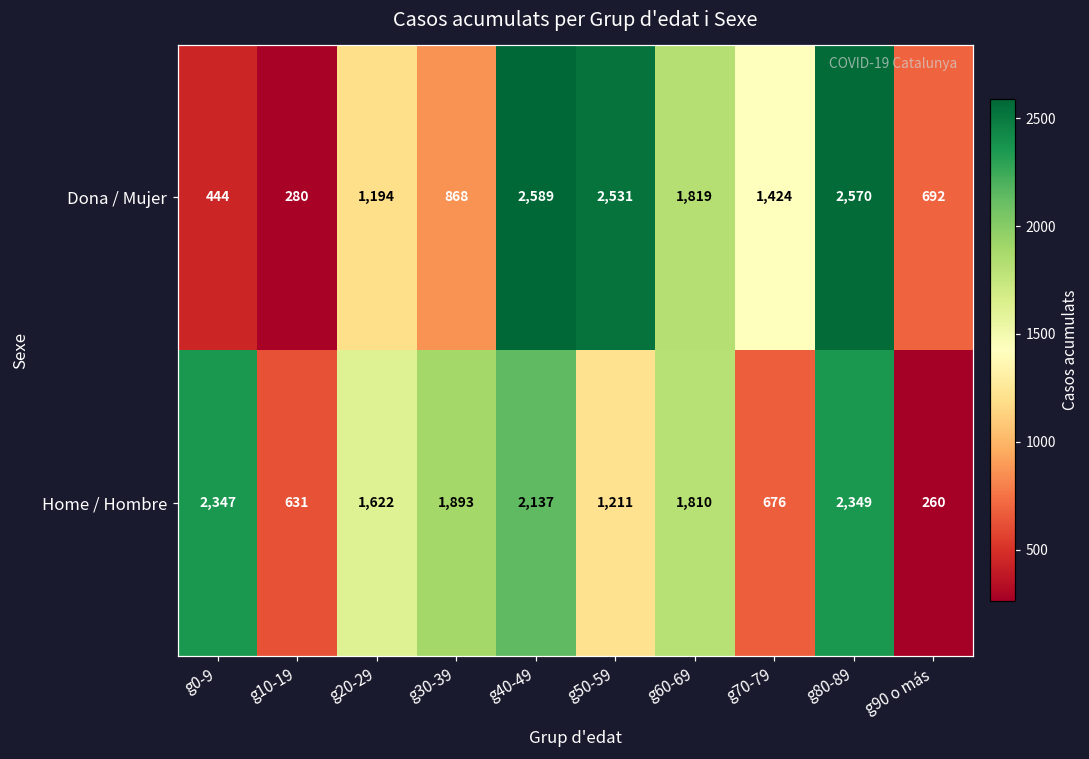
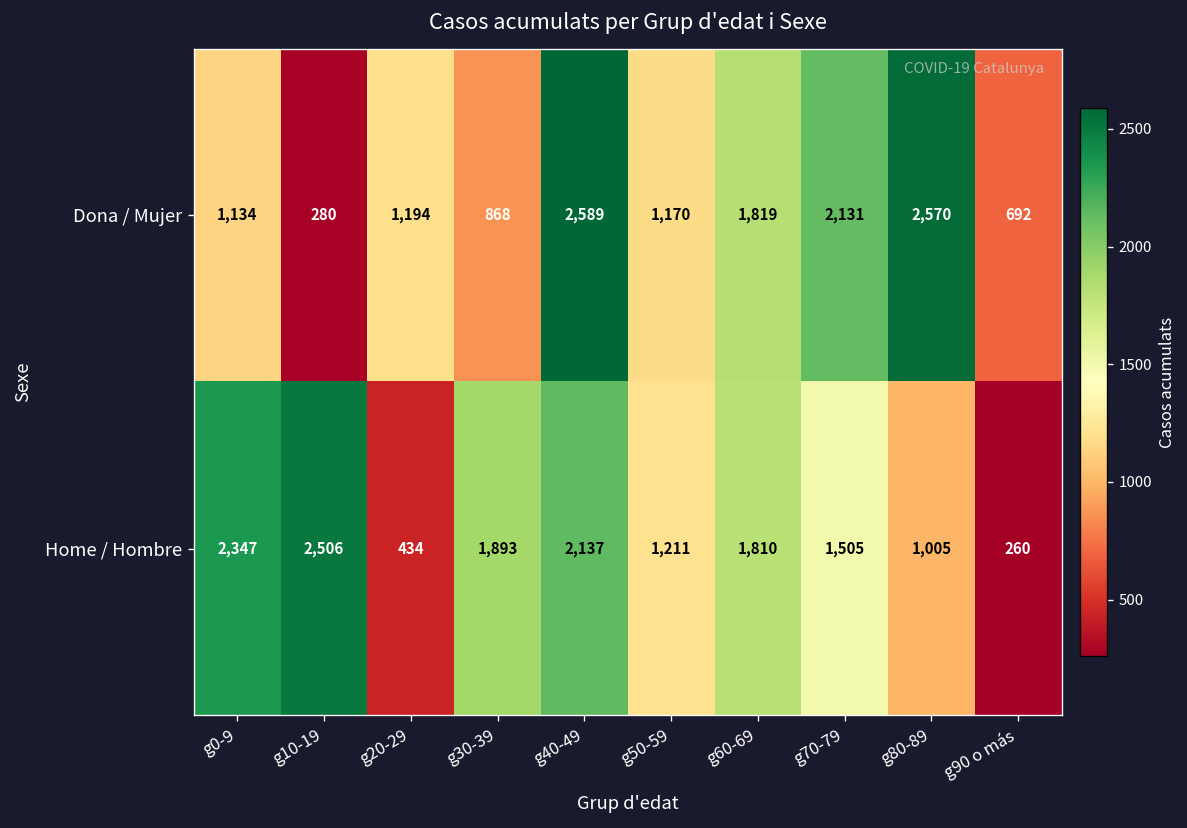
  {
    "Dona / Mujer": {
-     "g0-9": "444",
+     "g0-9": "1,134",
      "g10-19": "280",
      "g20-29": "1,194",
      "g30-39": "868",
      "g40-49": "2,589",
-     "g50-59": "2,531",
+     "g50-59": "1,170",
      "g60-69": "1,819",
-     "g70-79": "1,424",
+     "g70-79": "2,131",
      "g90 o más": "692"
    },
    "Home / Hombre": {
      "g0-9": "2,347",
-     "g10-19": "631",
-     "g20-29": "1,622",
+     "g10-19": "2,506",
+     "g20-29": "434",
      "g30-39": "1,893",
      "g40-49": "2,137",
      "g50-59": "1,211",
      "g60-69": "1,810",
-     "g70-79": "676",
-     "g80-89": "2,349",
+     "g70-79": "1,505",
+     "g80-89": "1,005",
      "g90 o más": "260"
    }
  }
